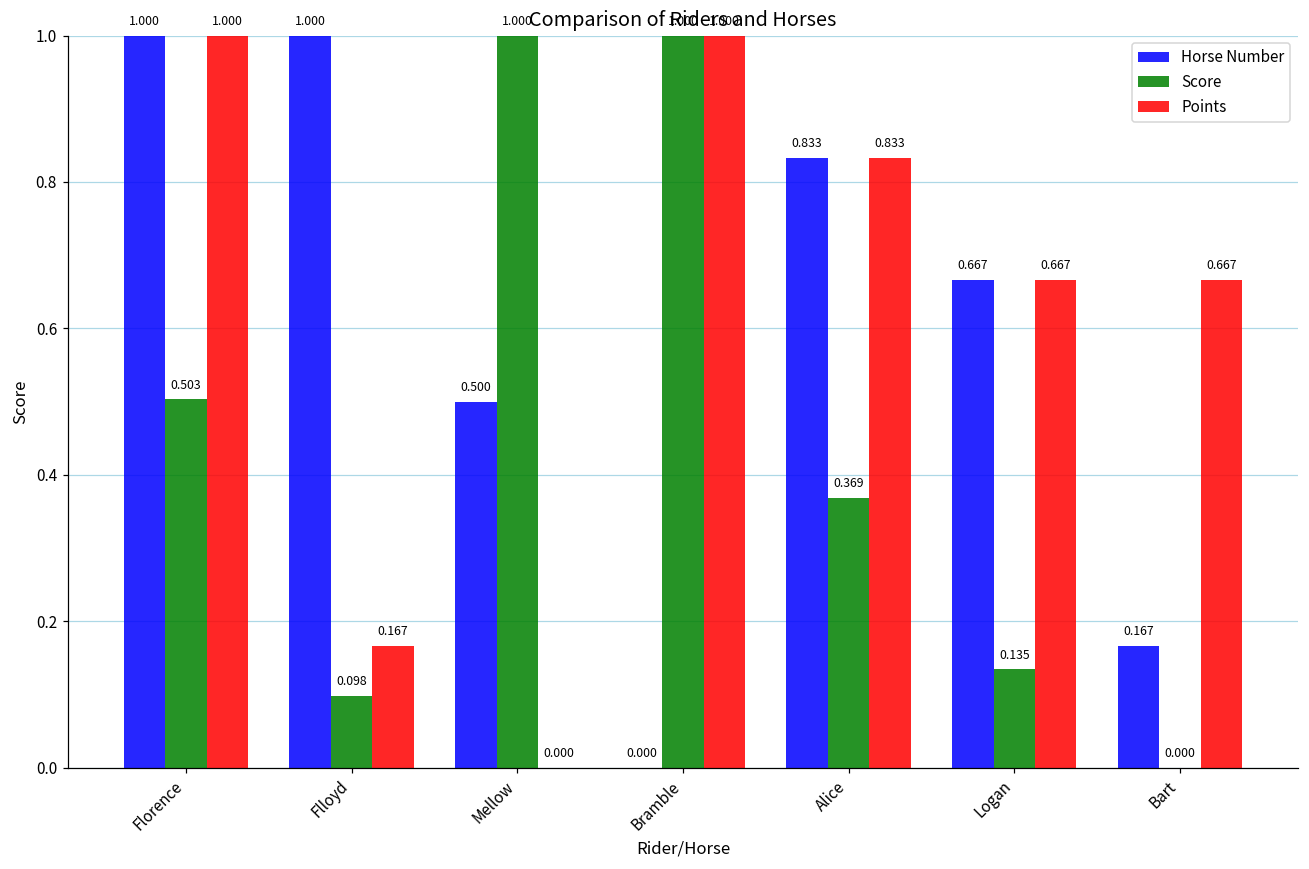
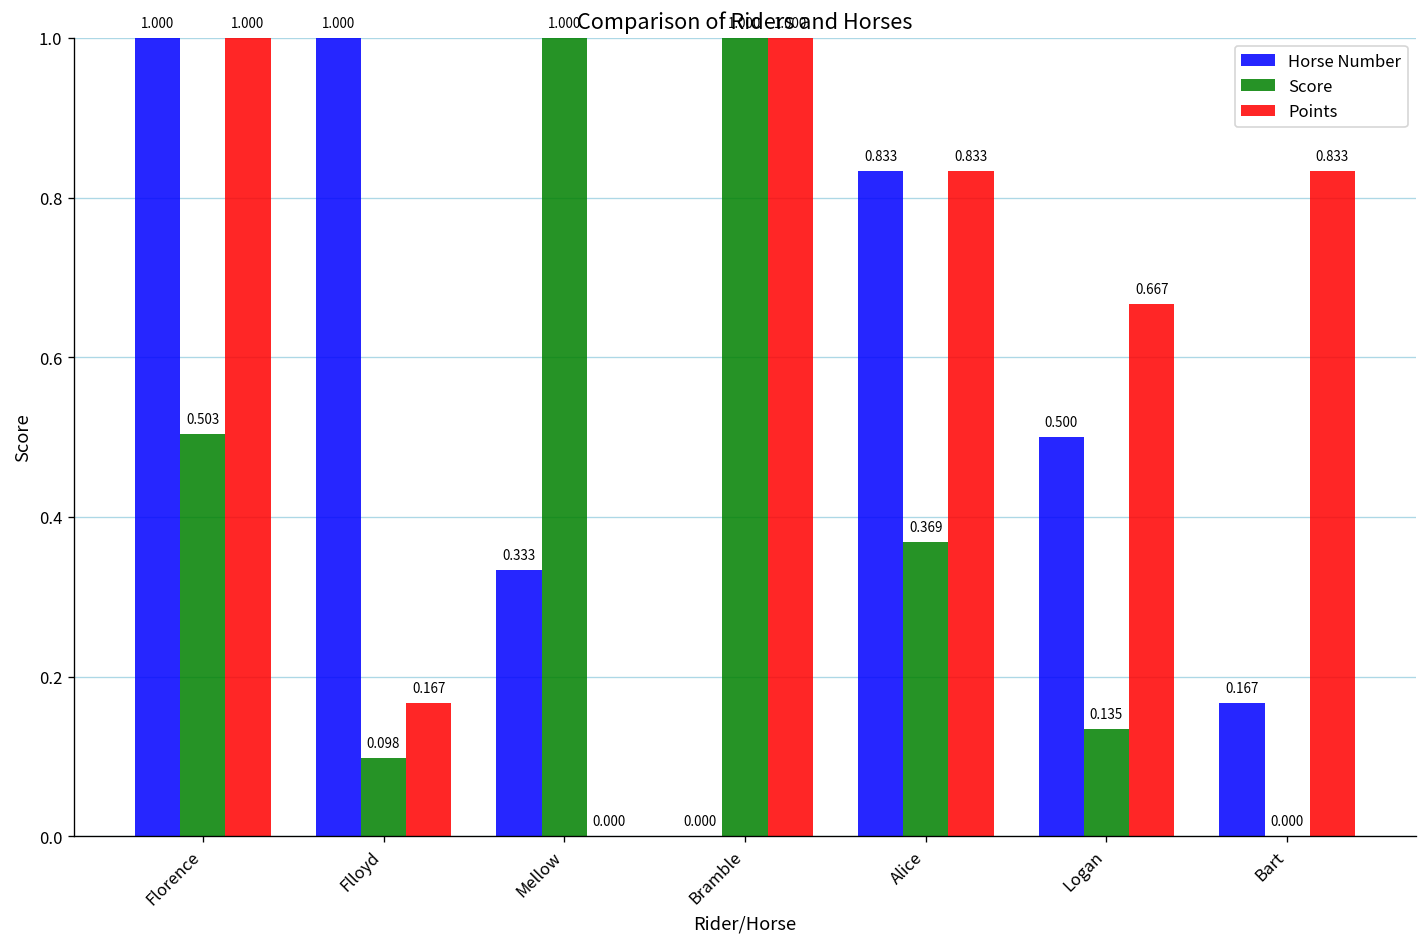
  {
    "Horse Number": {
      "Florence": 1.000,
      "Flloyd": 1.000,
-     "Mellow": 0.500,
+     "Mellow": 0.333,
      "Bramble": 0.000,
      "Alice": 0.833,
-     "Logan": 0.667,
+     "Logan": 0.500,
      "Bart": 0.167
    },
    "Score": {
      "Florence": 0.503,
      "Flloyd": 0.098,
      "Mellow": 1.000,
      "Bramble": 1.000,
      "Alice": 0.369,
      "Logan": 0.135,
      "Bart": 0.000
    },
    "Points": {
      "Florence": 1.000,
      "Flloyd": 0.167,
      "Mellow": 0.000,
      "Bramble": 1.000,
      "Alice": 0.833,
      "Logan": 0.667,
-     "Bart": 0.667
+     "Bart": 0.833
    }
  }
